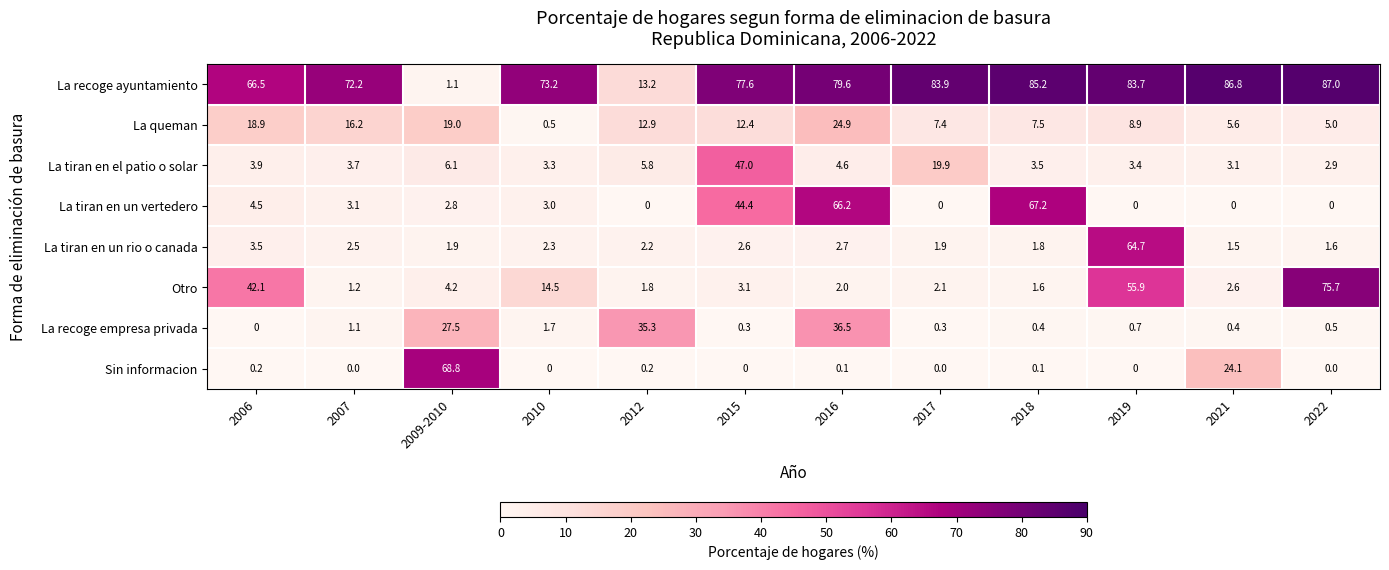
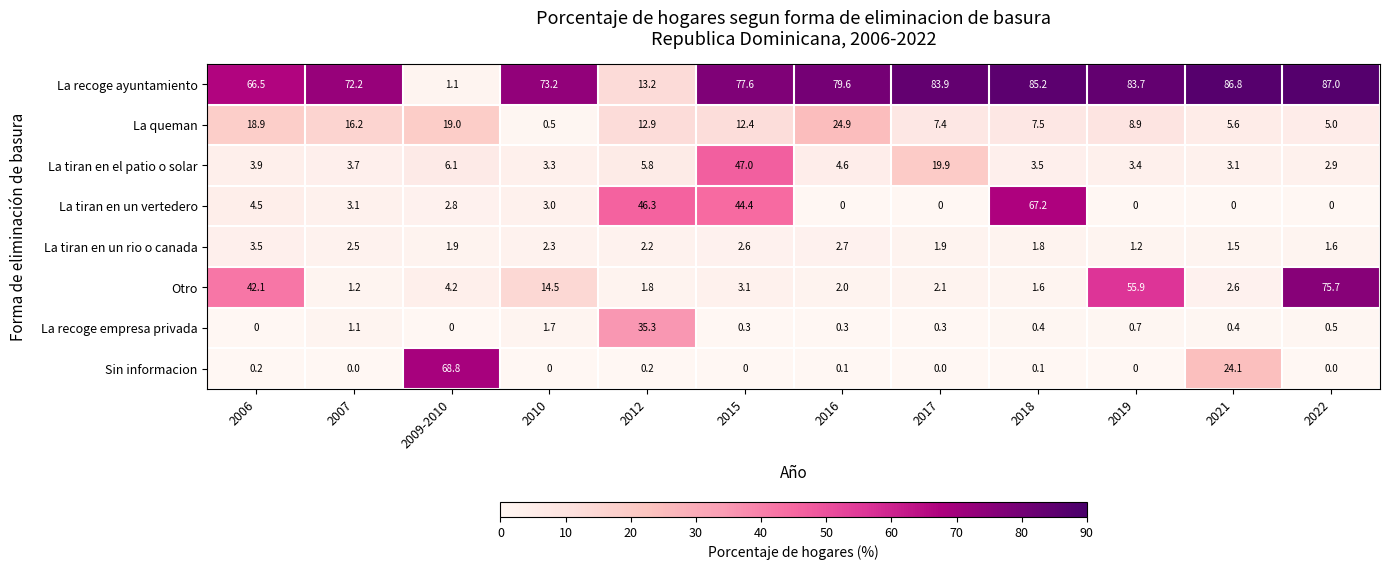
  {
    "La recoge ayuntamiento": {
      "2006": 66.5,
      "2007": 72.2,
      "2009-2010": 1.1,
      "2010": 73.2,
      "2012": 13.2,
      "2015": 77.6,
      "2016": 79.6,
      "2017": 83.9,
      "2018": 85.2,
      "2019": 83.7,
      "2021": 86.8,
      "2022": 87.0
    },
    "La queman": {
      "2006": 18.9,
      "2007": 16.2,
      "2009-2010": 19.0,
      "2010": 0.5,
      "2012": 12.9,
      "2015": 12.4,
      "2016": 24.9,
      "2017": 7.4,
      "2018": 7.5,
      "2019": 8.9,
      "2021": 5.6,
      "2022": 5.0
    },
    "La tiran en el patio o solar": {
      "2006": 3.9,
      "2007": 3.7,
      "2009-2010": 6.1,
      "2010": 3.3,
      "2012": 5.8,
      "2015": 47.0,
      "2016": 4.6,
      "2017": 19.9,
      "2018": 3.5,
      "2019": 3.4,
      "2021": 3.1,
      "2022": 2.9
    },
    "La tiran en un vertedero": {
      "2006": 4.5,
      "2007": 3.1,
      "2009-2010": 2.8,
      "2010": 3.0,
-     "2012": 0,
+     "2012": 46.3,
      "2015": 44.4,
-     "2016": 66.2,
+     "2016": 0,
      "2017": 0,
      "2018": 67.2,
      "2019": 0,
      "2021": 0,
      "2022": 0
    },
    "La tiran en un rio o canada": {
      "2006": 3.5,
      "2007": 2.5,
      "2009-2010": 1.9,
      "2010": 2.3,
      "2012": 2.2,
      "2015": 2.6,
      "2016": 2.7,
      "2017": 1.9,
      "2018": 1.8,
-     "2019": 64.7,
+     "2019": 1.2,
      "2021": 1.5,
      "2022": 1.6
    },
    "Otro": {
      "2006": 42.1,
      "2007": 1.2,
      "2009-2010": 4.2,
      "2010": 14.5,
      "2012": 1.8,
      "2015": 3.1,
      "2016": 2.0,
      "2017": 2.1,
      "2018": 1.6,
      "2019": 55.9,
      "2021": 2.6,
      "2022": 75.7
    },
    "La recoge empresa privada": {
      "2006": 0,
      "2007": 1.1,
-     "2009-2010": 27.5,
+     "2009-2010": 0,
      "2010": 1.7,
      "2012": 35.3,
      "2015": 0.3,
-     "2016": 36.5,
+     "2016": 0.3,
      "2017": 0.3,
      "2018": 0.4,
      "2019": 0.7,
      "2021": 0.4,
      "2022": 0.5
    },
    "Sin informacion": {
      "2006": 0.2,
      "2007": 0.0,
      "2009-2010": 68.8,
      "2010": 0,
      "2012": 0.2,
      "2015": 0,
      "2016": 0.1,
      "2017": 0.0,
      "2018": 0.1,
      "2019": 0,
      "2021": 24.1,
      "2022": 0.0
    }
  }
